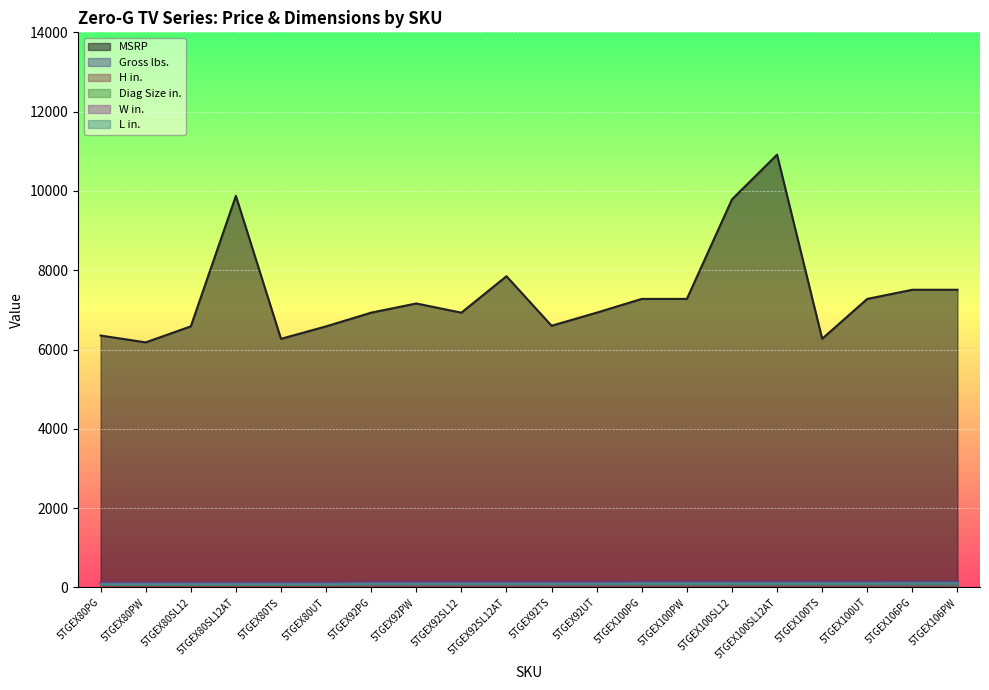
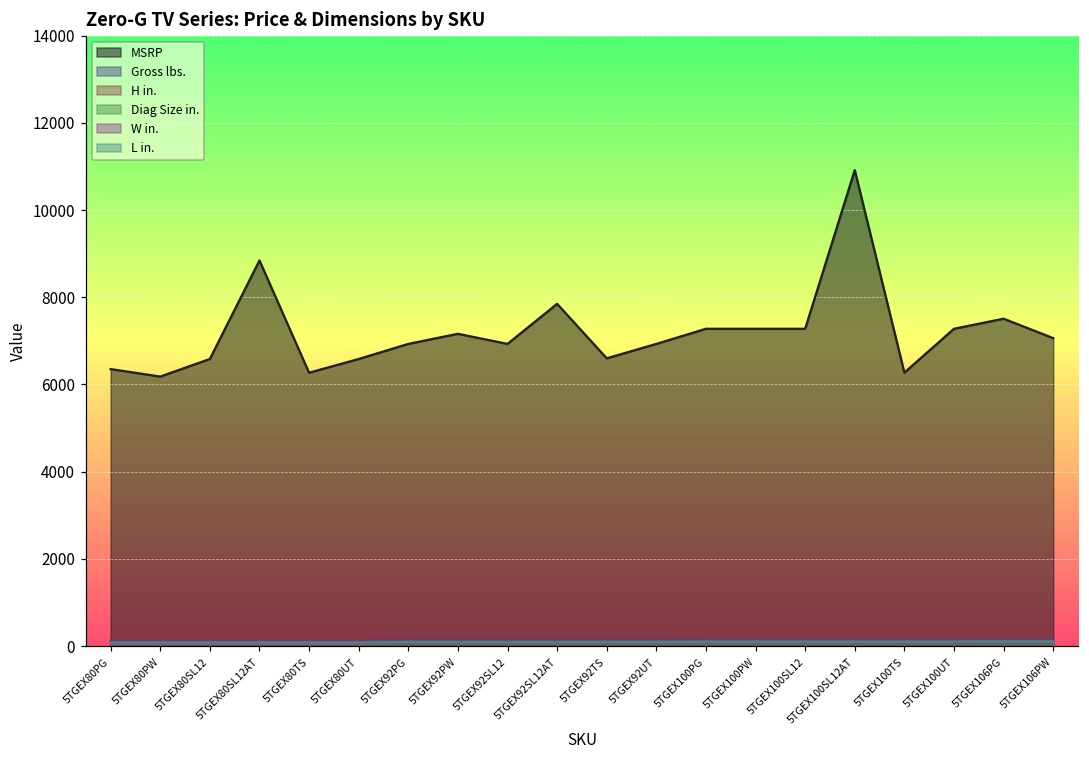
  {
    "MSRP": {
      "5TGEX80PG": 6400,
      "5TGEX80PW": 6200,
      "5TGEX80SL12": 6600,
-     "5TGEX80SL12AT": 9900,
+     "5TGEX80SL12AT": 8800,
      "5TGEX80TS": 6300,
      "5TGEX80UT": 6600,
      "5TGEX92PG": 6900,
      "5TGEX92PW": 7200,
      "5TGEX92SL12": 6900,
      "5TGEX92SL12AT": 7800,
      "5TGEX92TS": 6600,
      "5TGEX92UT": 6900,
      "5TGEX100PG": 7300,
      "5TGEX100PW": 7300,
-     "5TGEX100SL12": 9800,
+     "5TGEX100SL12": 7300,
      "5TGEX100SL12AT": 10900,
      "5TGEX100TS": 6300,
      "5TGEX100UT": 7300,
      "5TGEX106PG": 7500,
-     "5TGEX106PW": 7500
+     "5TGEX106PW": 7100
    }
  }
